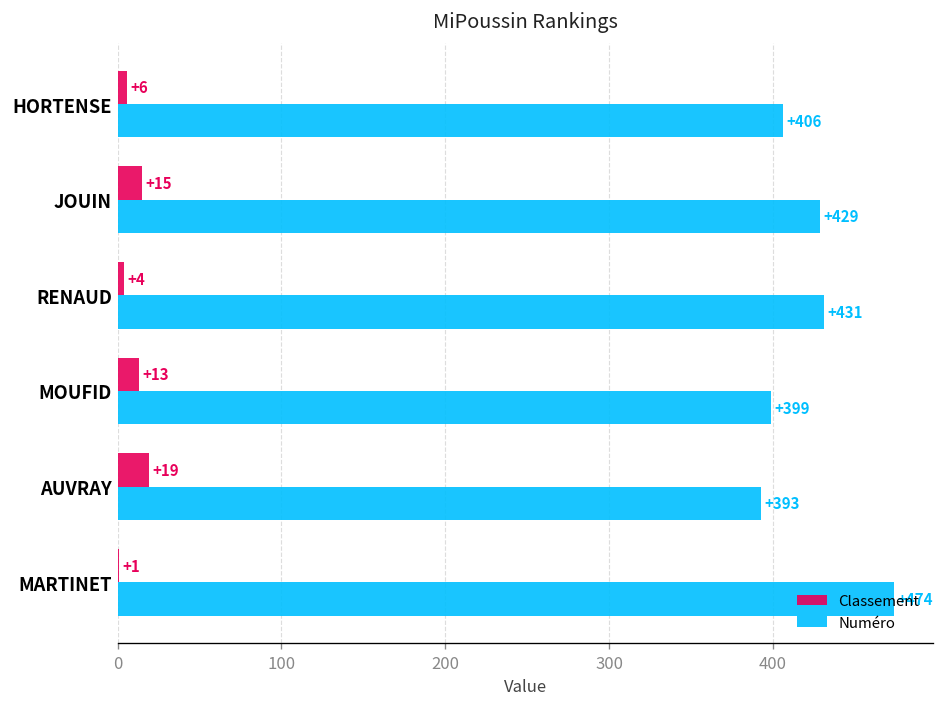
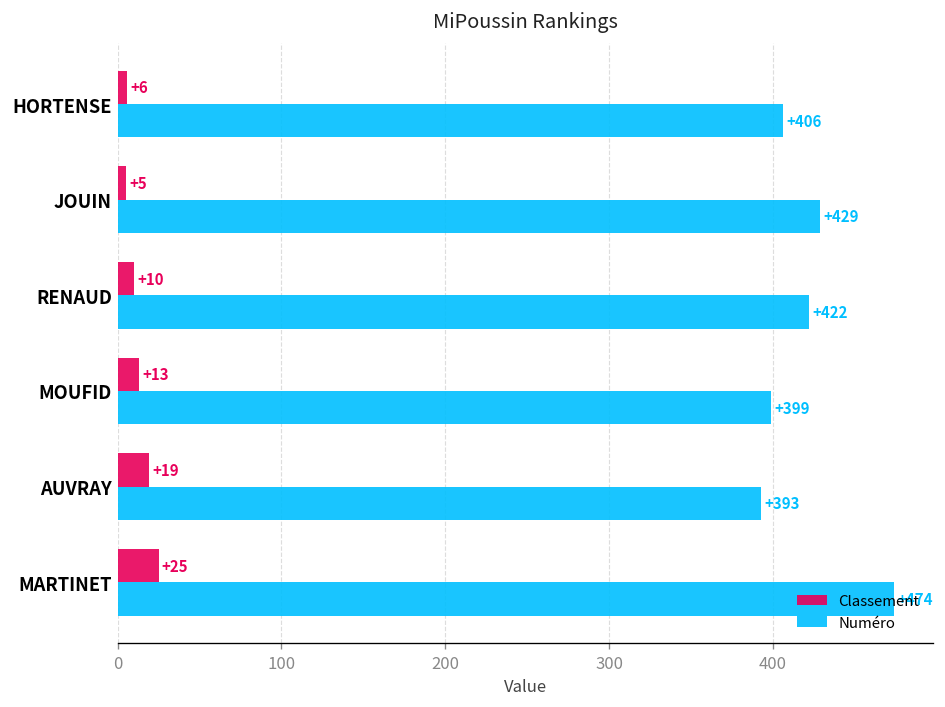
  {
    "Classement": {
      "HORTENSE": "+6",
-     "JOUIN": "+15",
-     "RENAUD": "+4",
+     "JOUIN": "+5",
+     "RENAUD": "+10",
      "MOUFID": "+13",
      "AUVRAY": "+19",
-     "MARTINET": "+1"
+     "MARTINET": "+25"
    },
    "Numéro": {
      "HORTENSE": "+406",
      "JOUIN": "+429",
-     "RENAUD": "+431",
+     "RENAUD": "+422",
      "MOUFID": "+399",
      "AUVRAY": "+393",
      "MARTINET": "+474"
    }
  }
